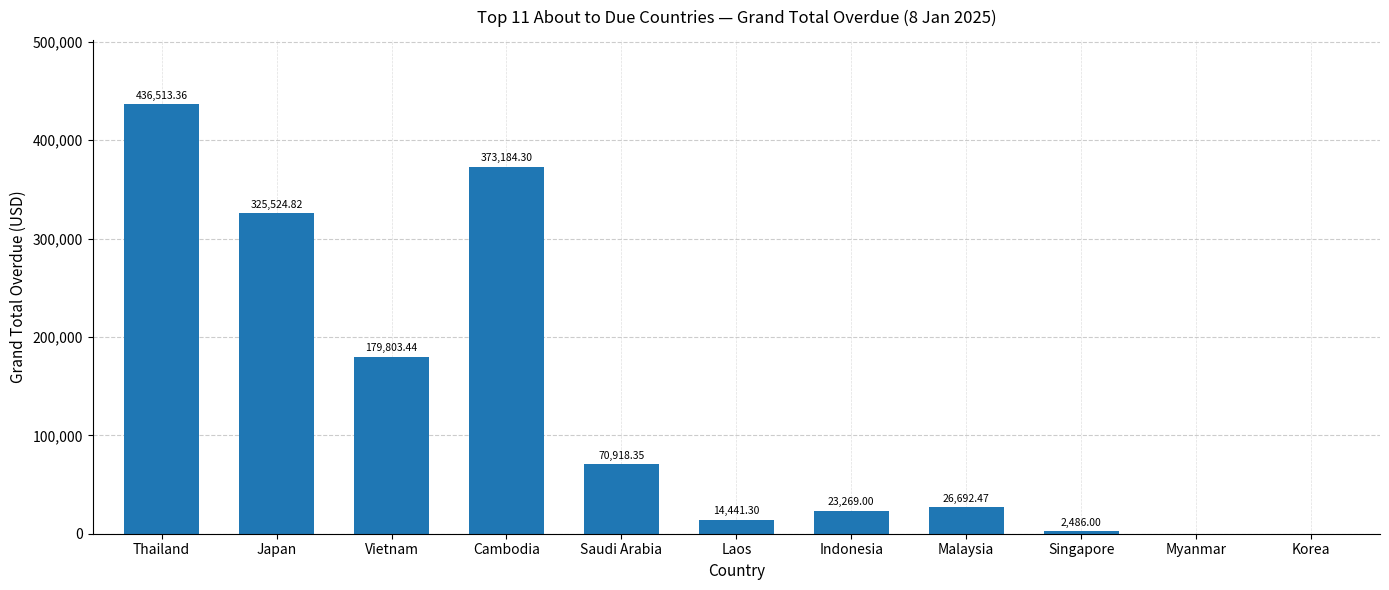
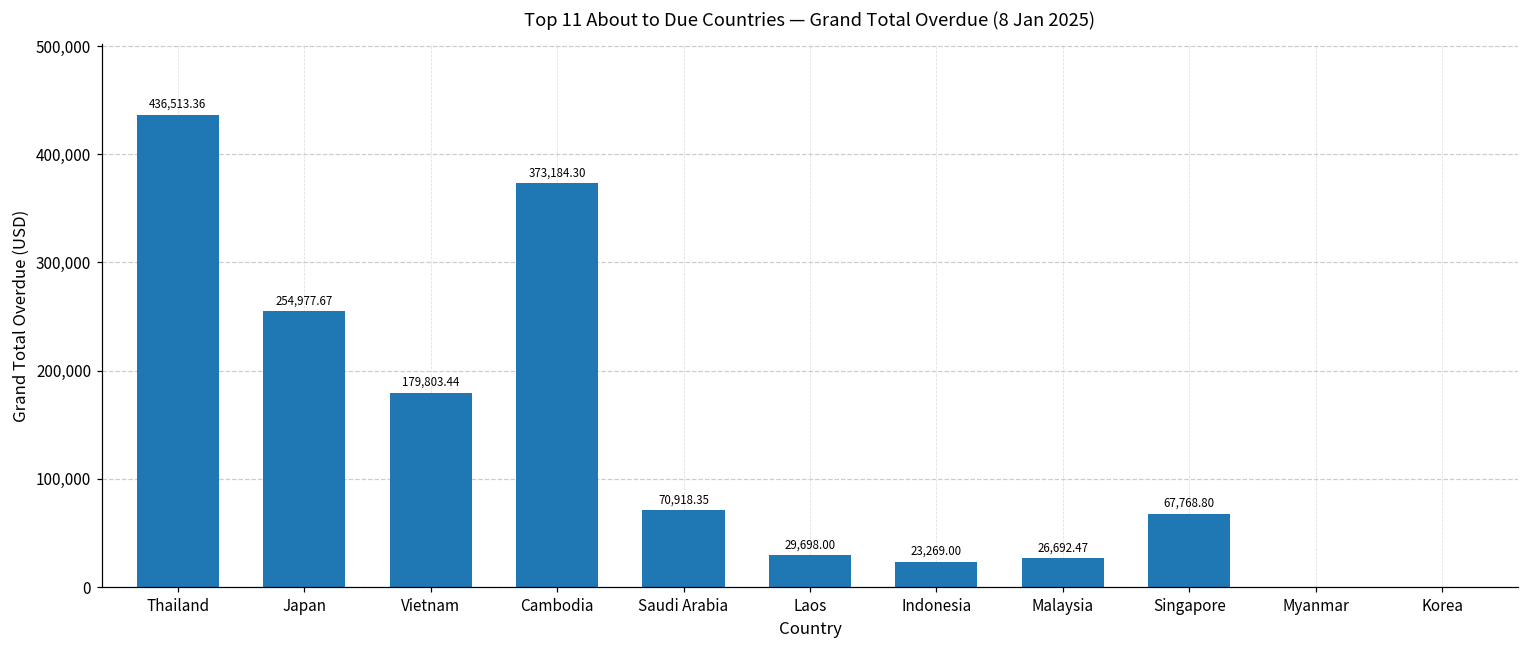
  {
    "Thailand": "436,513.36",
-   "Japan": "325,524.82",
+   "Japan": "254,977.67",
    "Vietnam": "179,803.44",
    "Cambodia": "373,184.30",
    "Saudi Arabia": "70,918.35",
-   "Laos": "14,441.30",
+   "Laos": "29,698.00",
    "Indonesia": "23,269.00",
    "Malaysia": "26,692.47",
-   "Singapore": "2,486.00"
+   "Singapore": "67,768.80"
  }
